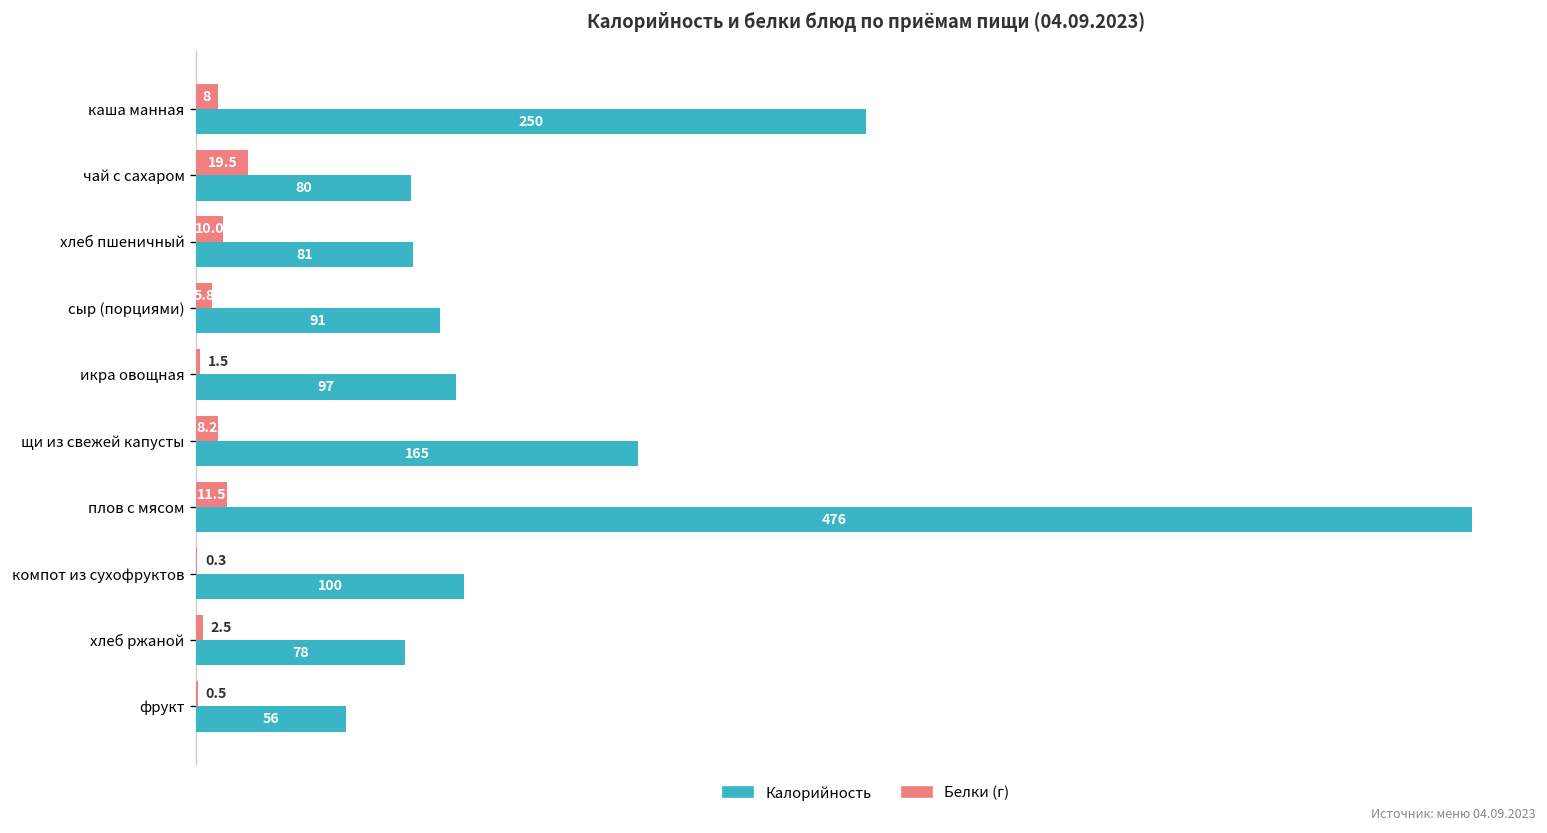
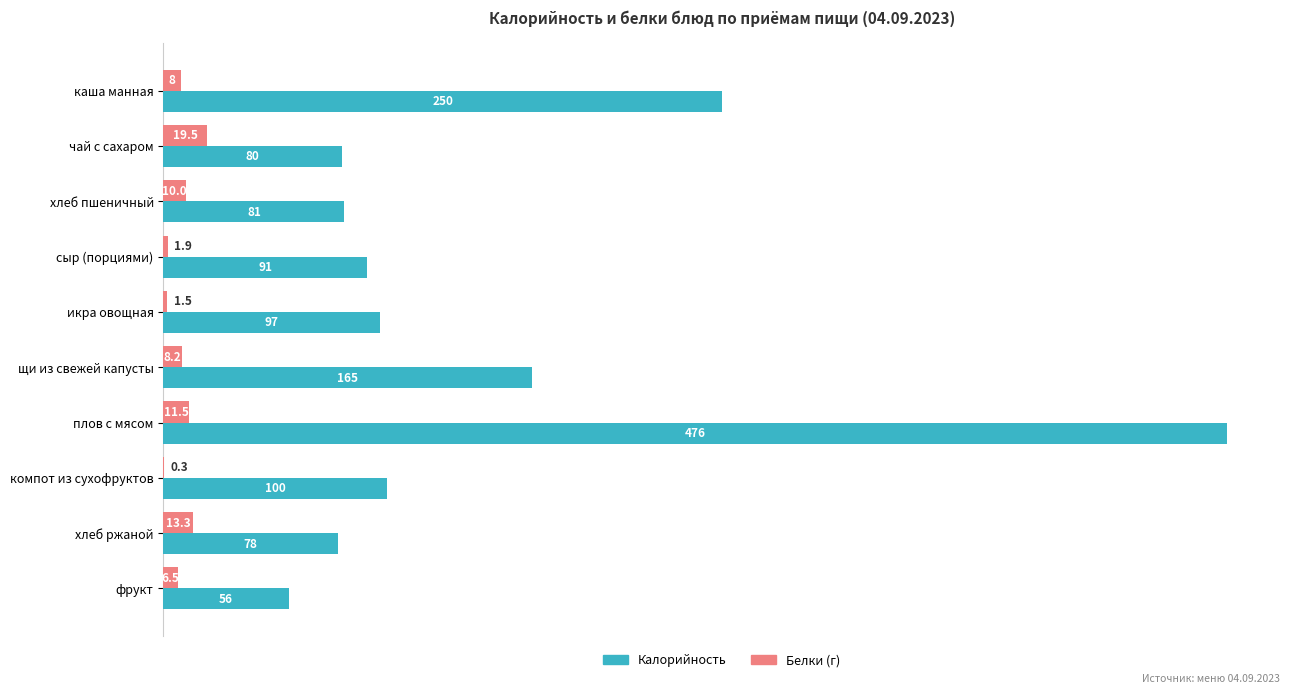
  {
    "Калорийность": {
      "каша манная": 250,
      "чай с сахаром": 80,
      "хлеб пшеничный": 81,
      "сыр (порциями)": 91,
      "икра овощная": 97,
      "щи из свежей капусты": 165,
      "плов с мясом": 476,
      "компот из сухофруктов": 100,
      "хлеб ржаной": 78,
      "фрукт": 56
    },
    "Белки (г)": {
      "каша манная": 8,
      "чай с сахаром": 19.5,
      "хлеб пшеничный": 10.0,
-     "сыр (порциями)": 5.8,
+     "сыр (порциями)": 1.9,
      "икра овощная": 1.5,
      "щи из свежей капусты": 8.2,
      "плов с мясом": 11.5,
      "компот из сухофруктов": 0.3,
-     "хлеб ржаной": 2.5,
-     "фрукт": 0.5
+     "хлеб ржаной": 13.3,
+     "фрукт": 6.5
    }
  }
